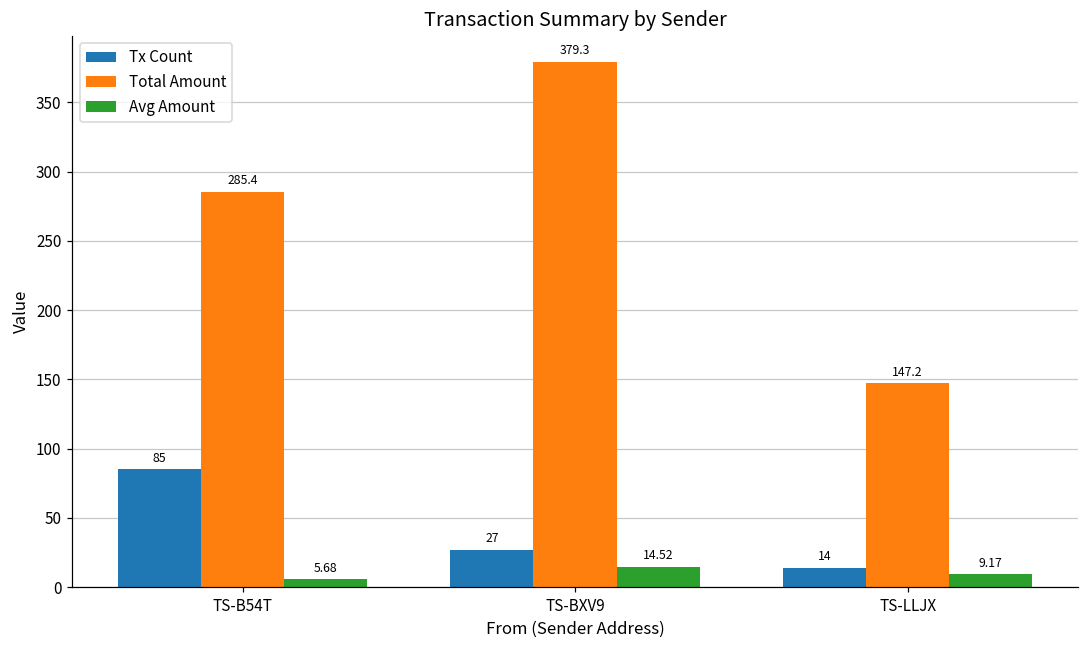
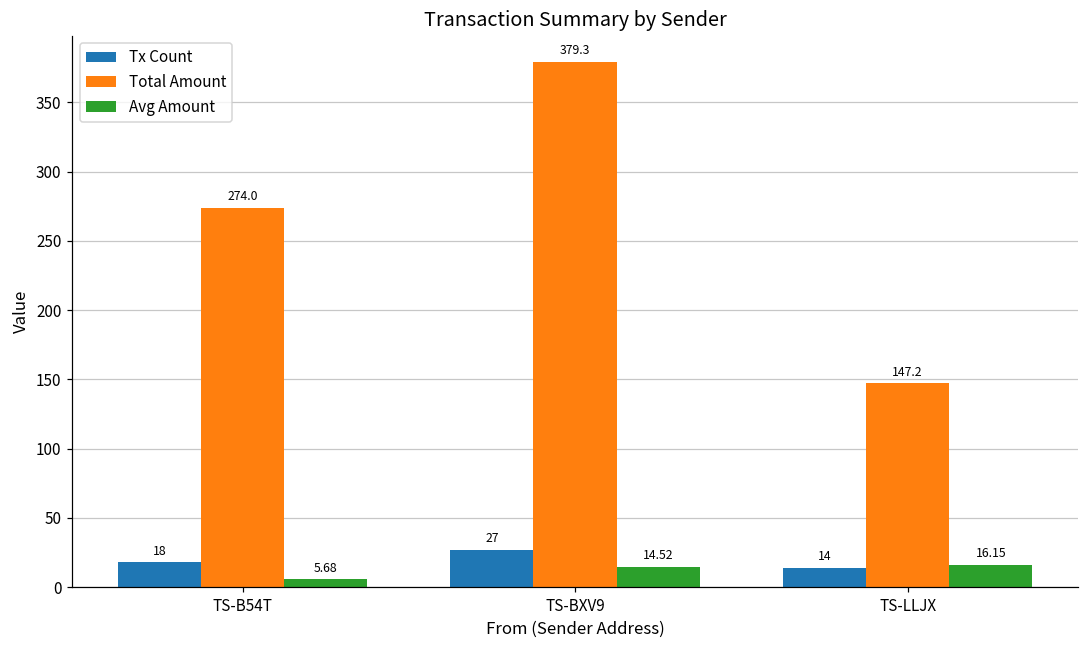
  {
    "Tx Count": {
-     "TS-B54T": 85,
+     "TS-B54T": 18,
      "TS-BXV9": 27,
      "TS-LLJX": 14
    },
    "Total Amount": {
-     "TS-B54T": 285.4,
+     "TS-B54T": 274.0,
      "TS-BXV9": 379.3,
      "TS-LLJX": 147.2
    },
    "Avg Amount": {
      "TS-B54T": 5.68,
      "TS-BXV9": 14.52,
-     "TS-LLJX": 9.17
+     "TS-LLJX": 16.15
    }
  }
